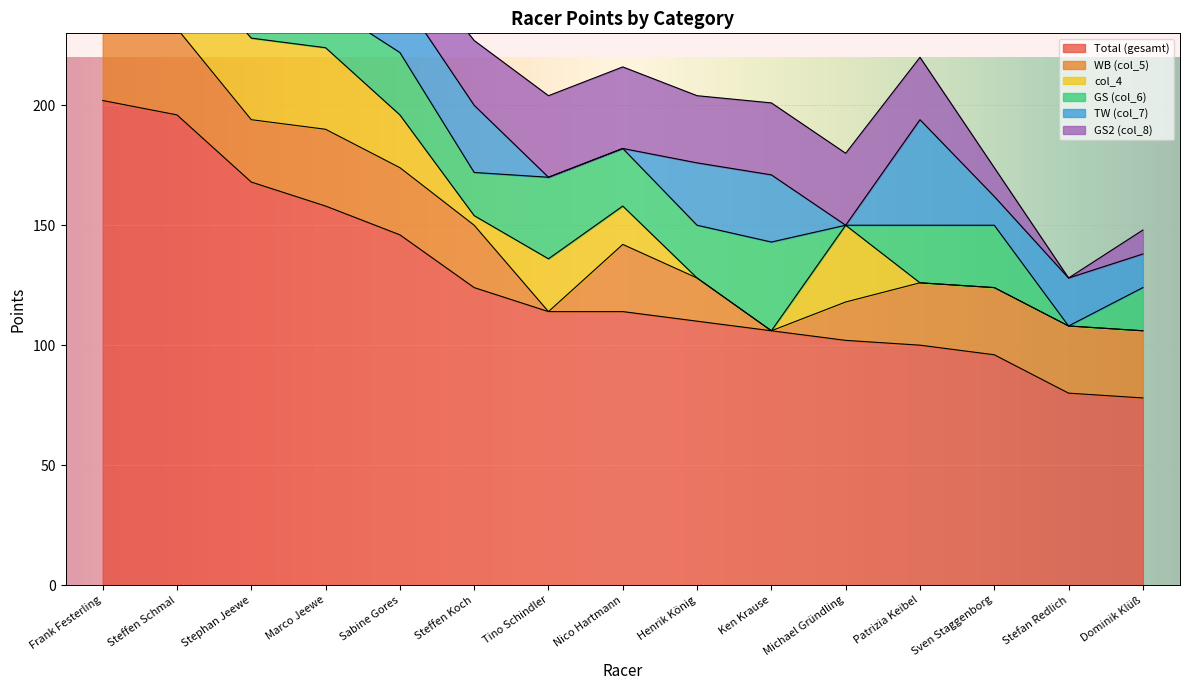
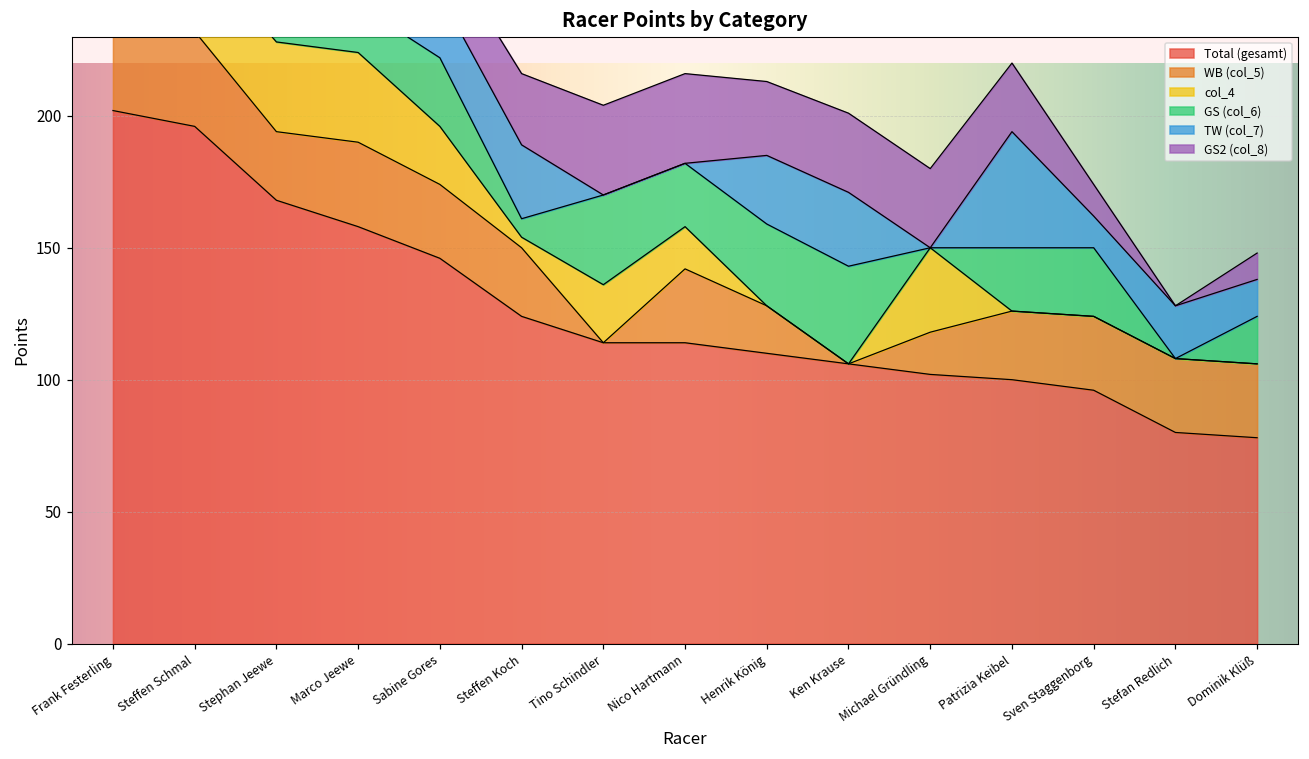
  {
    "col_4": {
      "Stephan Jeewe": 34,
      "Marco Jeewe": 34,
      "Sabine Gores": 22,
      "Steffen Koch": 4,
      "Tino Schindler": 22,
      "Nico Hartmann": 16
    },
    "GS (col_6)": {
      "Sabine Gores": 26,
-     "Steffen Koch": 18,
-     "Henrik König": 22,
+     "Steffen Koch": 7,
+     "Henrik König": 31,
      "Ken Krause": 37,
      "Patrizia Keibel": 24,
      "Sven Staggenborg": 26,
      "Dominik Klüß": 18
    },
    "TW (col_7)": {
      "Steffen Koch": 28,
      "Henrik König": 26,
      "Ken Krause": 28,
      "Patrizia Keibel": 44,
      "Sven Staggenborg": 12,
      "Dominik Klüß": 14
    },
    "GS2 (col_8)": {
      "Steffen Koch": 27,
      "Tino Schindler": 34,
      "Nico Hartmann": 34,
      "Henrik König": 28,
      "Ken Krause": 30,
      "Michael Gründling": 30,
      "Patrizia Keibel": 26,
      "Sven Staggenborg": 12,
      "Dominik Klüß": 10
    }
  }
